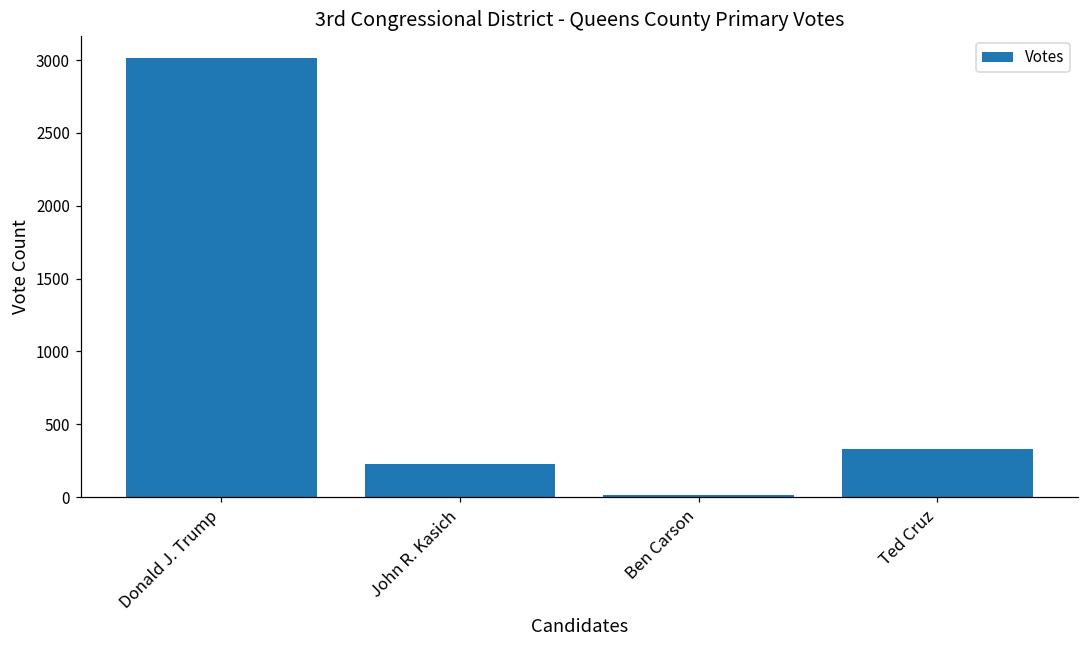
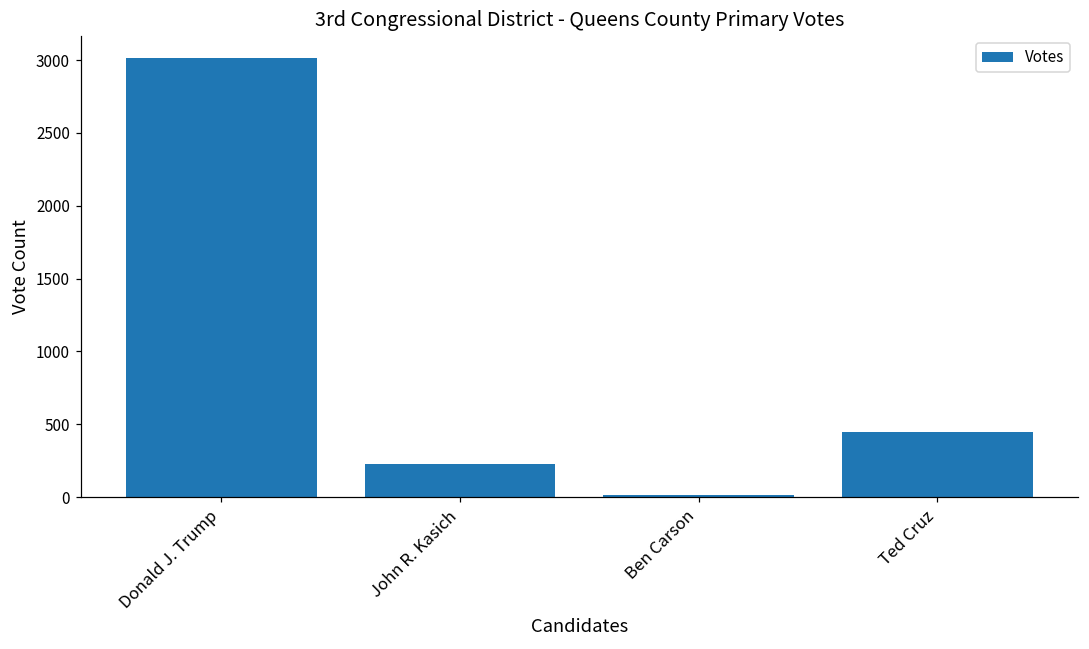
  {
    "Donald J. Trump": 3020,
    "John R. Kasich": 230,
-   "Ted Cruz": 330
+   "Ted Cruz": 440
  }
